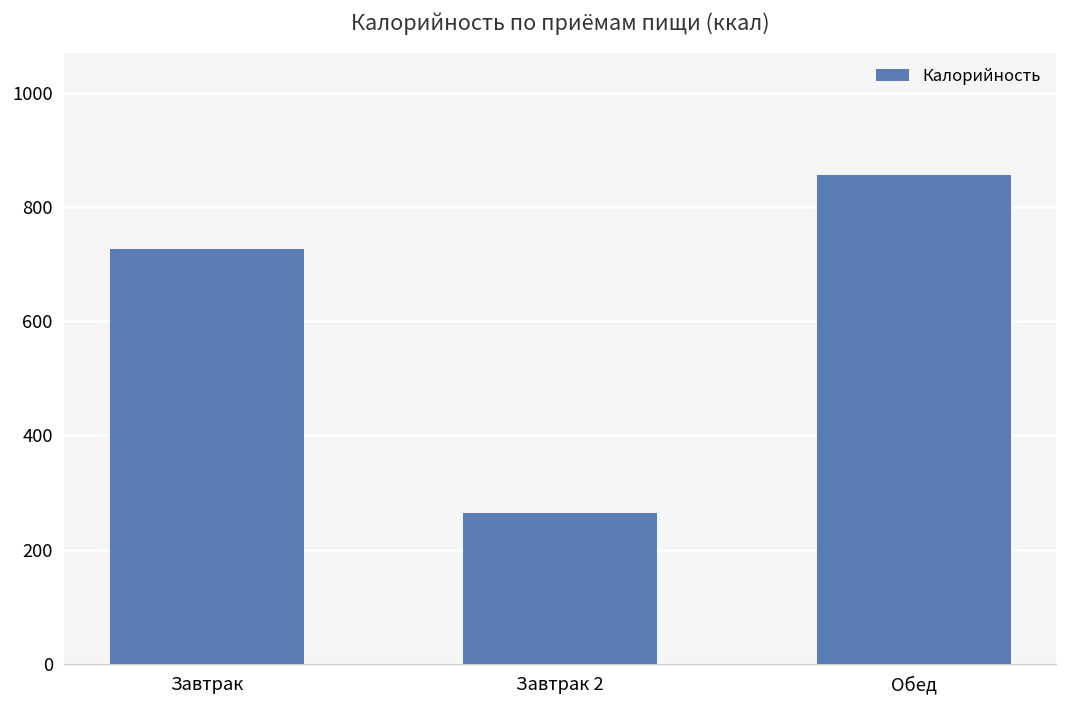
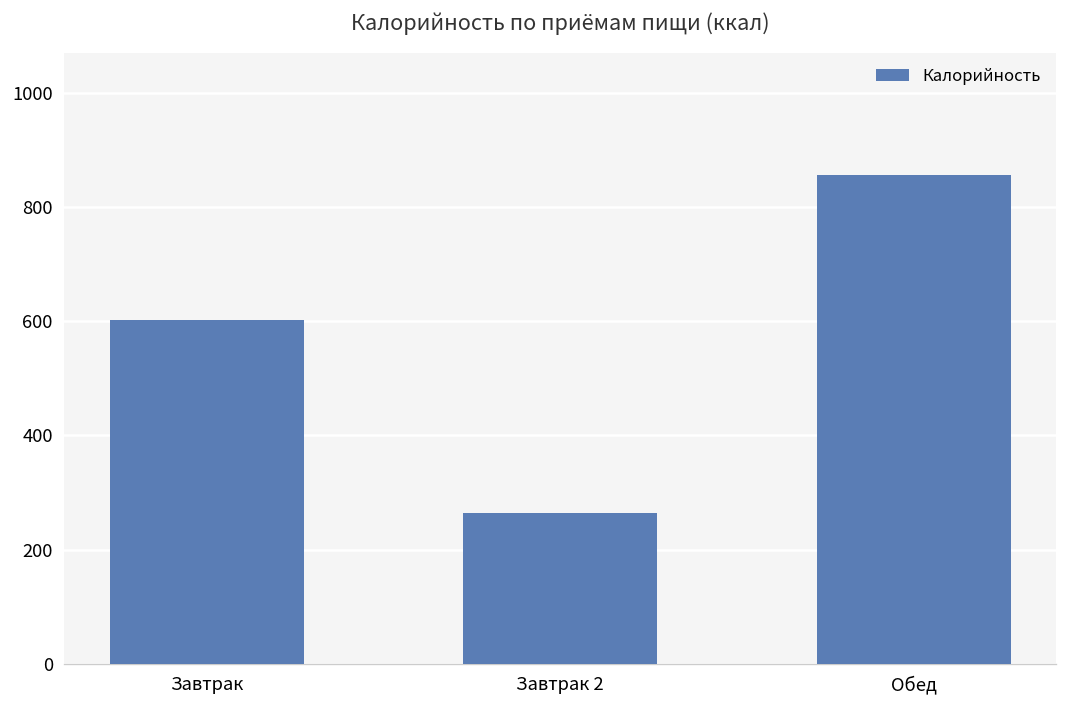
  {
-   "Завтрак": 730,
+   "Завтрак": 600,
    "Завтрак 2": 260,
    "Обед": 860
  }
